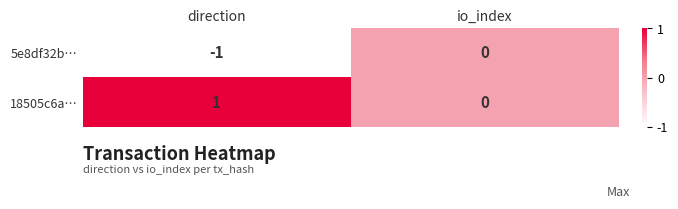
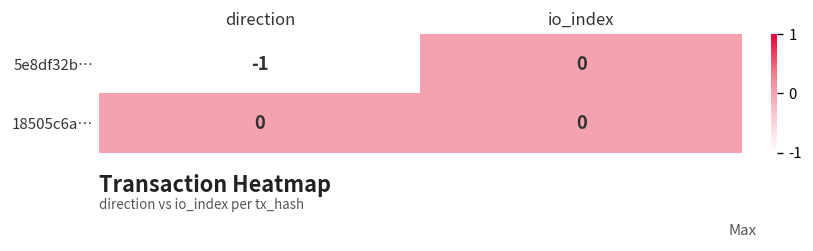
  {
    "5e8df32b…": {
      "direction": -1,
      "io_index": 0
    },
    "18505c6a…": {
-     "direction": 1,
+     "direction": 0,
      "io_index": 0
    }
  }
